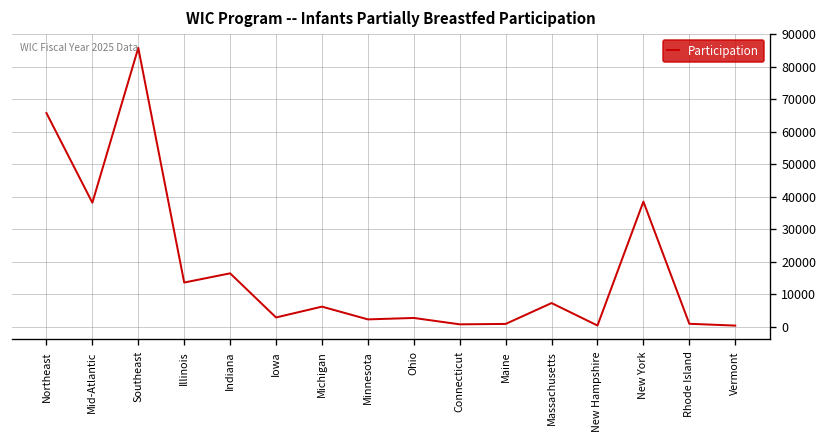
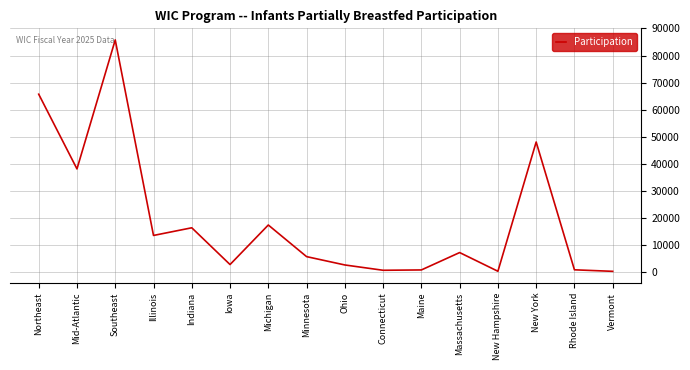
  {
    "Northeast": 66000,
    "Mid-Atlantic": 38000,
    "Illinois": 14000,
    "Indiana": 16000,
    "Iowa": 3000,
-   "Michigan": 6000,
-   "Minnesota": 2000,
+   "Michigan": 17000,
+   "Minnesota": 6000,
    "Ohio": 3000,
    "Connecticut": 1000,
    "Maine": 1000,
    "Massachusetts": 7000,
    "New Hampshire": 0,
-   "New York": 39000,
+   "New York": 48000,
    "Rhode Island": 1000,
    "Vermont": 0
  }
